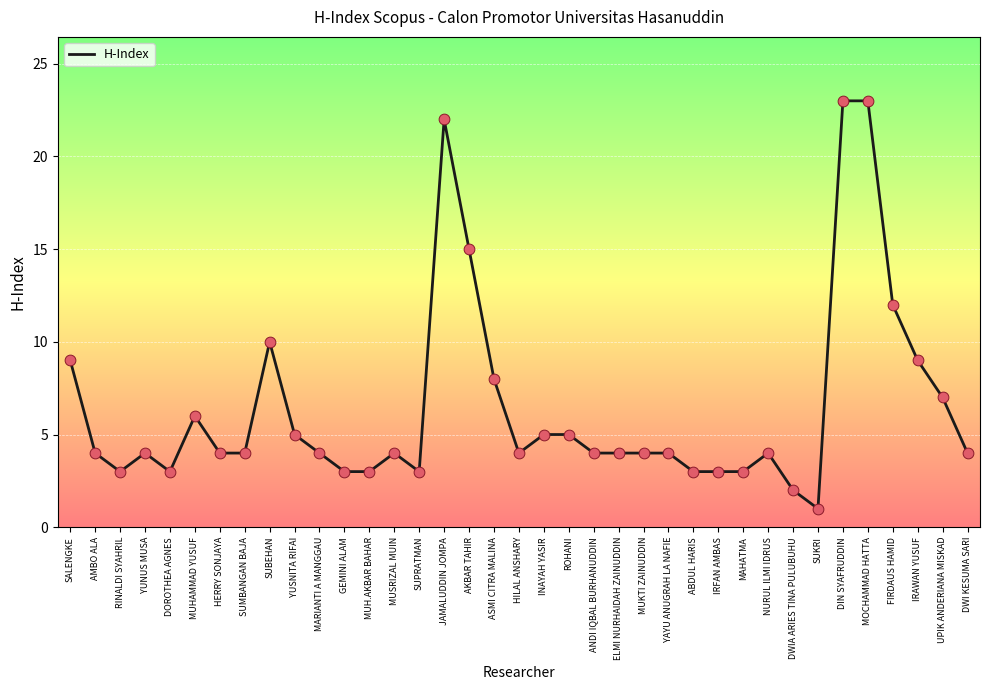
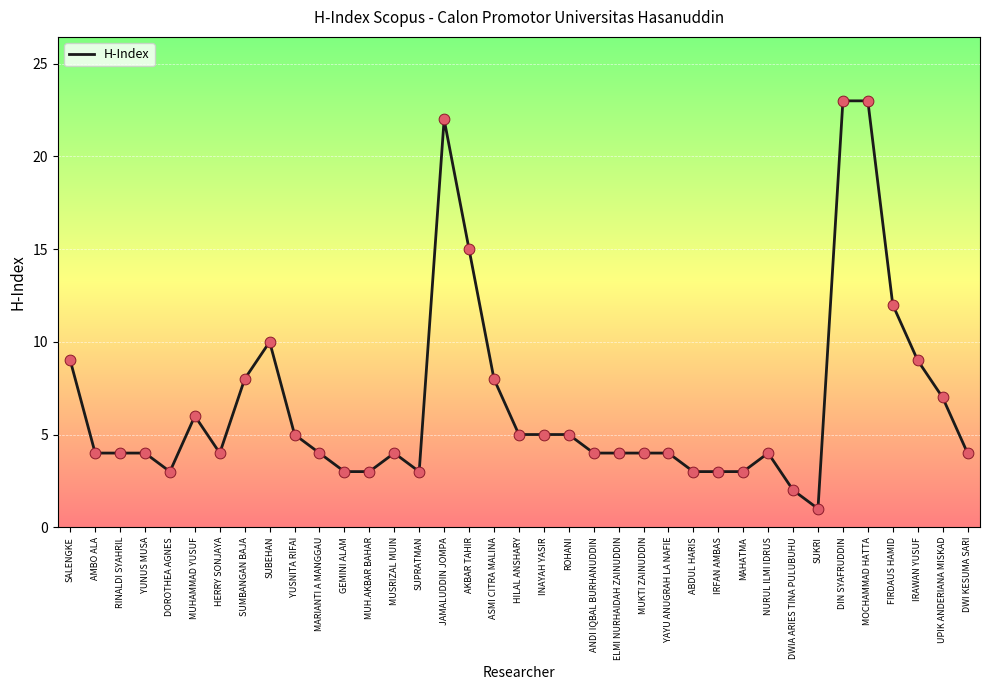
  {
    "SALENGKE": 9,
    "AMBO ALA": 4,
-   "RINALDI SYAHRIL": 3,
+   "RINALDI SYAHRIL": 4,
    "YUNUS MUSA": 4,
    "DOROTHEA AGNES": 3,
    "MUHAMMAD YUSUF": 6,
    "HERRY SONJAYA": 4,
-   "SUMBANGAN BAJA": 4,
+   "SUMBANGAN BAJA": 8,
    "SUBEHAN": 10,
    "YUSNITA RIFAI": 5,
    "MARIANTI A MANGGAU": 4,
    "GEMINI ALAM": 3,
    "MUH.AKBAR BAHAR": 3,
    "MUSRIZAL MUIN": 4,
    "SUPRATMAN": 3,
    "JAMALUDDIN JOMPA": 22,
    "AKBAR TAHIR": 15,
    "ASMI CITRA MALINA": 8,
-   "HILAL ANSHARY": 4,
+   "HILAL ANSHARY": 5,
    "INAYAH YASIR": 5,
    "ROHANI": 5,
    "ANDI IQBAL BURHANUDDIN": 4,
    "ELMI NURHAIDAH ZAINUDDIN": 4,
    "MUKTI ZAINUDDIN": 4,
    "YAYU ANUGRAH LA NAFIE": 4,
    "ABDUL HARIS": 3,
    "IRFAN AMBAS": 3,
    "MAHATMA": 3,
    "NURUL ILMI IDRUS": 4,
    "DWIA ARIES TINA PULUBUHU": 2,
    "SUKRI": 1,
    "DIN SYAFRUDDIN": 23,
    "MOCHAMMAD HATTA": 23,
    "FIRDAUS HAMID": 12,
    "IRAWAN YUSUF": 9,
    "UPIK ANDERIANA MISKAD": 7,
    "DWI KESUMA SARI": 4
  }
